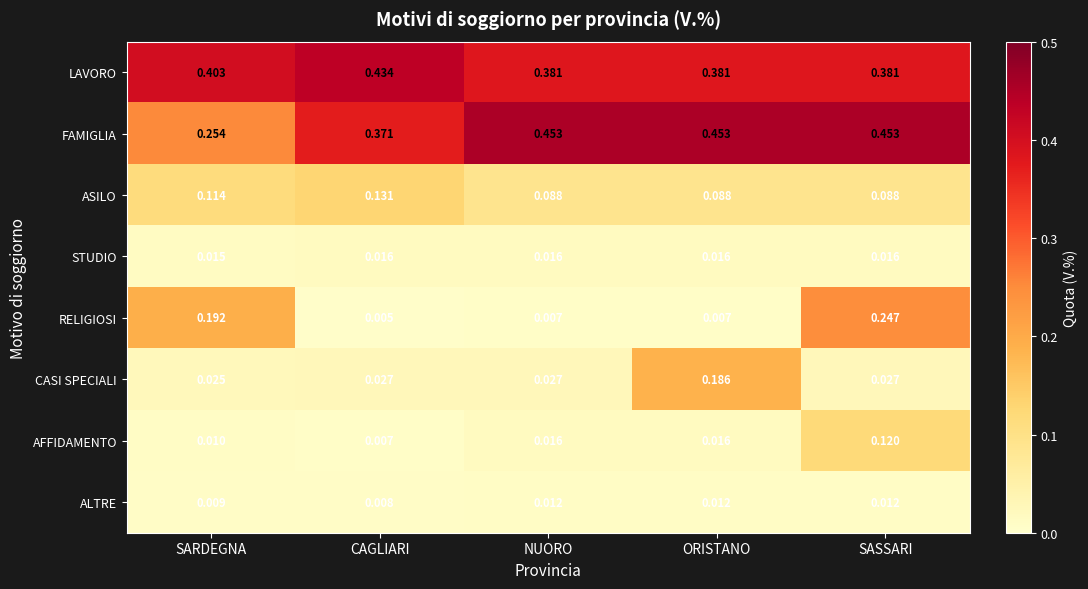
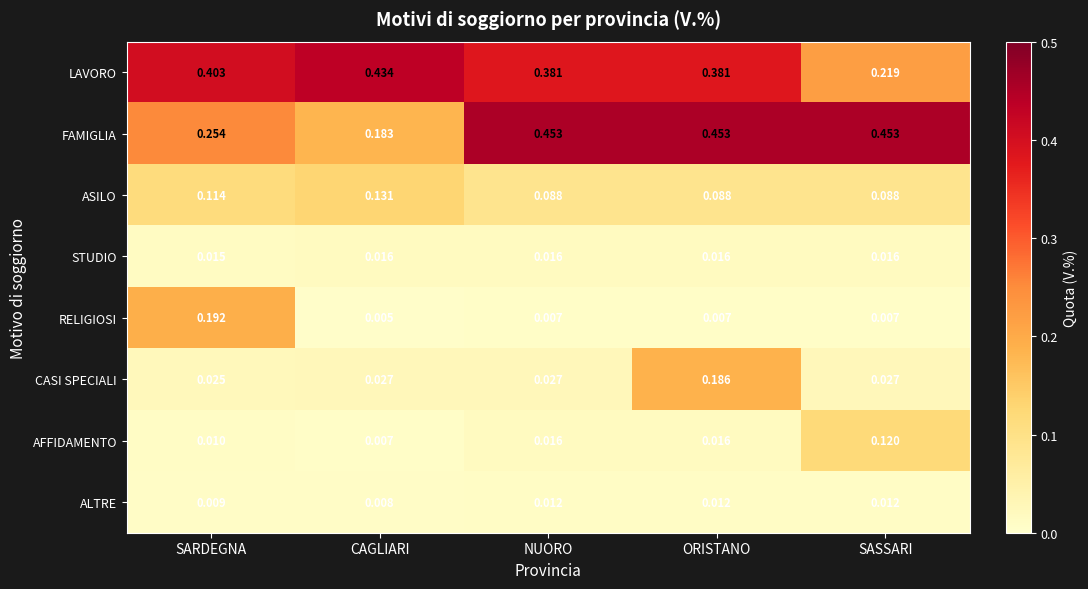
  {
    "LAVORO": {
      "SARDEGNA": 0.403,
      "CAGLIARI": 0.434,
      "NUORO": 0.381,
      "ORISTANO": 0.381,
-     "SASSARI": 0.381
+     "SASSARI": 0.219
    },
    "FAMIGLIA": {
      "SARDEGNA": 0.254,
-     "CAGLIARI": 0.371,
+     "CAGLIARI": 0.183,
      "NUORO": 0.453,
      "ORISTANO": 0.453,
      "SASSARI": 0.453
    },
    "ASILO": {
      "SARDEGNA": 0.114,
      "CAGLIARI": 0.131,
      "NUORO": 0.088,
      "ORISTANO": 0.088,
      "SASSARI": 0.088
    },
    "STUDIO": {
      "SARDEGNA": 0.015,
      "CAGLIARI": 0.016,
      "NUORO": 0.016,
      "ORISTANO": 0.016,
      "SASSARI": 0.016
    },
    "RELIGIOSI": {
      "SARDEGNA": 0.192,
      "CAGLIARI": 0.005,
      "NUORO": 0.007,
      "ORISTANO": 0.007,
-     "SASSARI": 0.247
+     "SASSARI": 0.007
    },
    "CASI SPECIALI": {
      "SARDEGNA": 0.025,
      "CAGLIARI": 0.027,
      "NUORO": 0.027,
      "ORISTANO": 0.186,
      "SASSARI": 0.027
    },
    "AFFIDAMENTO": {
      "SARDEGNA": 0.010,
      "CAGLIARI": 0.007,
      "NUORO": 0.016,
      "ORISTANO": 0.016,
      "SASSARI": 0.120
    },
    "ALTRE": {
      "SARDEGNA": 0.009,
      "CAGLIARI": 0.008,
      "NUORO": 0.012,
      "ORISTANO": 0.012,
      "SASSARI": 0.012
    }
  }
